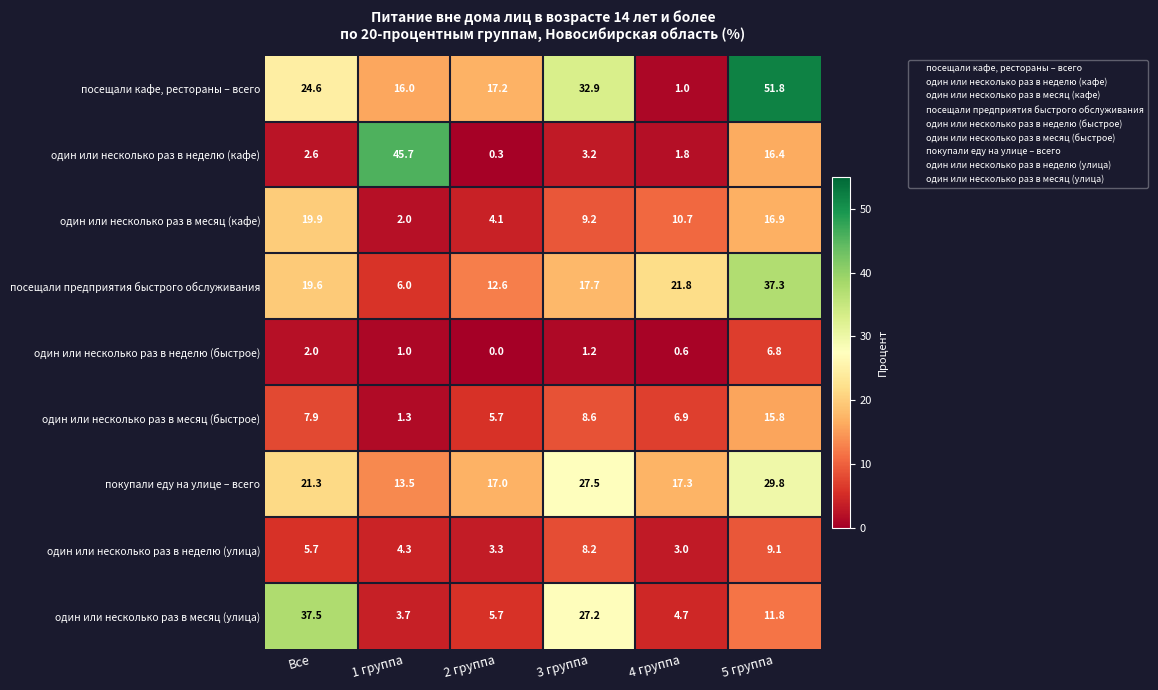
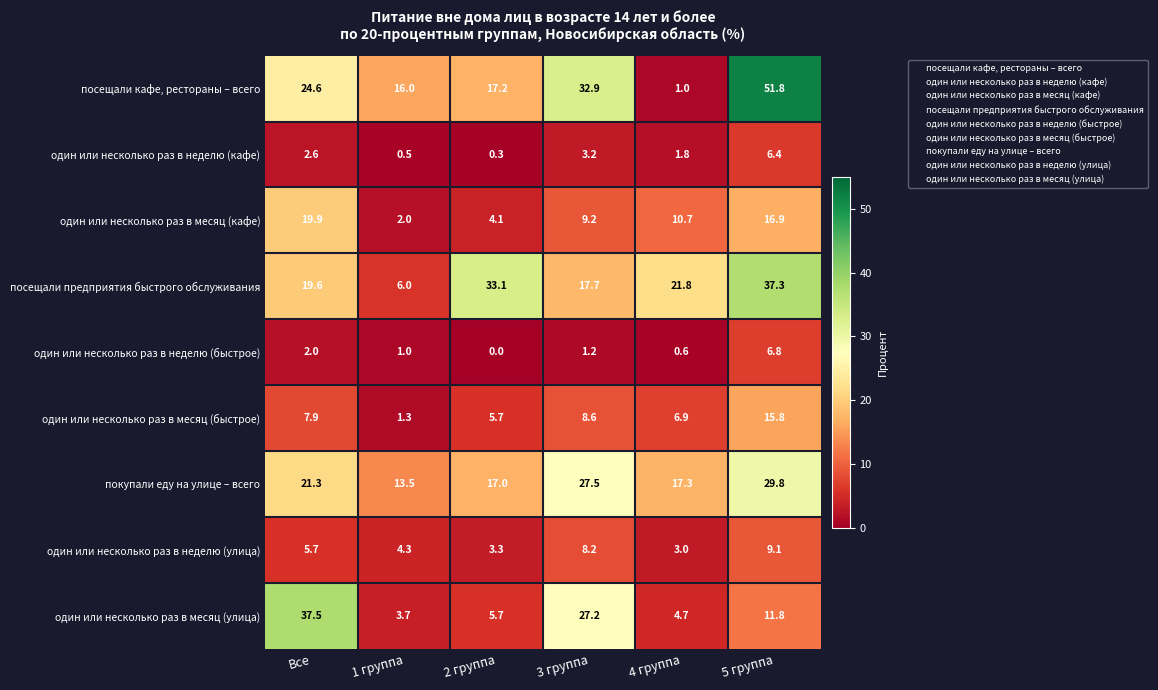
  {
    "посещали кафе, рестораны – всего": {
      "Все": 24.6,
      "1 группа": 16.0,
      "2 группа": 17.2,
      "3 группа": 32.9,
      "4 группа": 1.0,
      "5 группа": 51.8
    },
    "один или несколько раз в неделю (кафе)": {
      "Все": 2.6,
-     "1 группа": 45.7,
+     "1 группа": 0.5,
      "2 группа": 0.3,
      "3 группа": 3.2,
      "4 группа": 1.8,
-     "5 группа": 16.4
+     "5 группа": 6.4
    },
    "один или несколько раз в месяц (кафе)": {
      "Все": 19.9,
      "1 группа": 2.0,
      "2 группа": 4.1,
      "3 группа": 9.2,
      "4 группа": 10.7,
      "5 группа": 16.9
    },
    "посещали предприятия быстрого обслуживания": {
      "Все": 19.6,
      "1 группа": 6.0,
-     "2 группа": 12.6,
+     "2 группа": 33.1,
      "3 группа": 17.7,
      "4 группа": 21.8,
      "5 группа": 37.3
    },
    "один или несколько раз в неделю (быстрое)": {
      "Все": 2.0,
      "1 группа": 1.0,
      "2 группа": 0.0,
      "3 группа": 1.2,
      "4 группа": 0.6,
      "5 группа": 6.8
    },
    "один или несколько раз в месяц (быстрое)": {
      "Все": 7.9,
      "1 группа": 1.3,
      "2 группа": 5.7,
      "3 группа": 8.6,
      "4 группа": 6.9,
      "5 группа": 15.8
    },
    "покупали еду на улице – всего": {
      "Все": 21.3,
      "1 группа": 13.5,
      "2 группа": 17.0,
      "3 группа": 27.5,
      "4 группа": 17.3,
      "5 группа": 29.8
    },
    "один или несколько раз в неделю (улица)": {
      "Все": 5.7,
      "1 группа": 4.3,
      "2 группа": 3.3,
      "3 группа": 8.2,
      "4 группа": 3.0,
      "5 группа": 9.1
    },
    "один или несколько раз в месяц (улица)": {
      "Все": 37.5,
      "1 группа": 3.7,
      "2 группа": 5.7,
      "3 группа": 27.2,
      "4 группа": 4.7,
      "5 группа": 11.8
    }
  }
